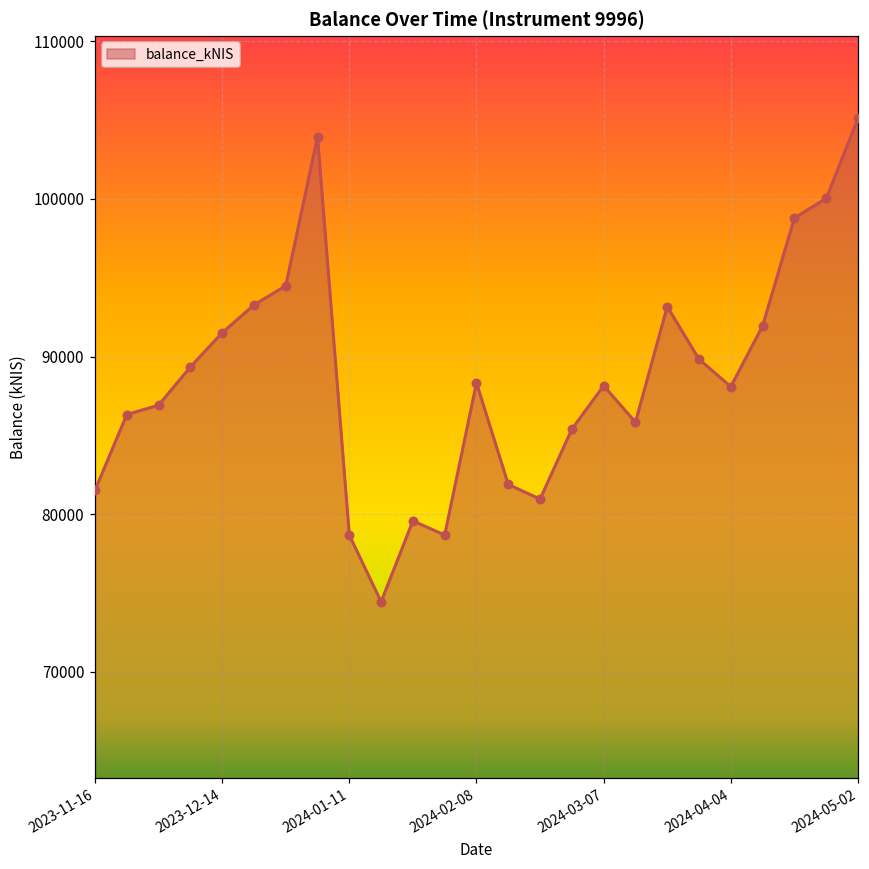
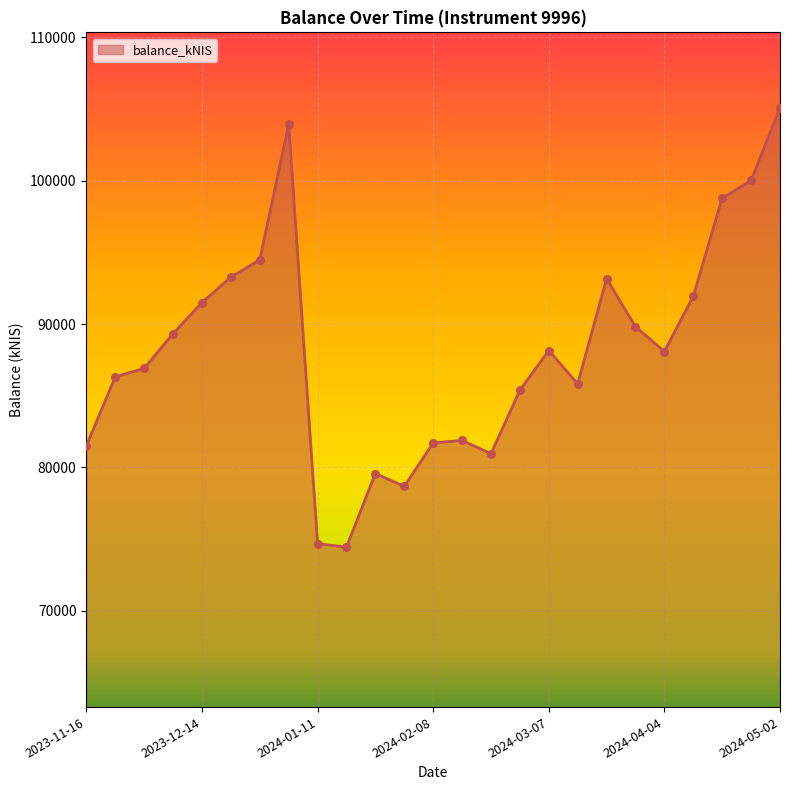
  {
    "2023-11-16": 81500,
    "2023-12-14": 91500,
-   "2024-01-11": 78700,
-   "2024-02-08": 88300,
+   "2024-01-11": 74700,
+   "2024-02-08": 81700,
    "2024-03-07": 88200,
    "2024-04-04": 88100,
    "2024-05-02": 105100
  }
